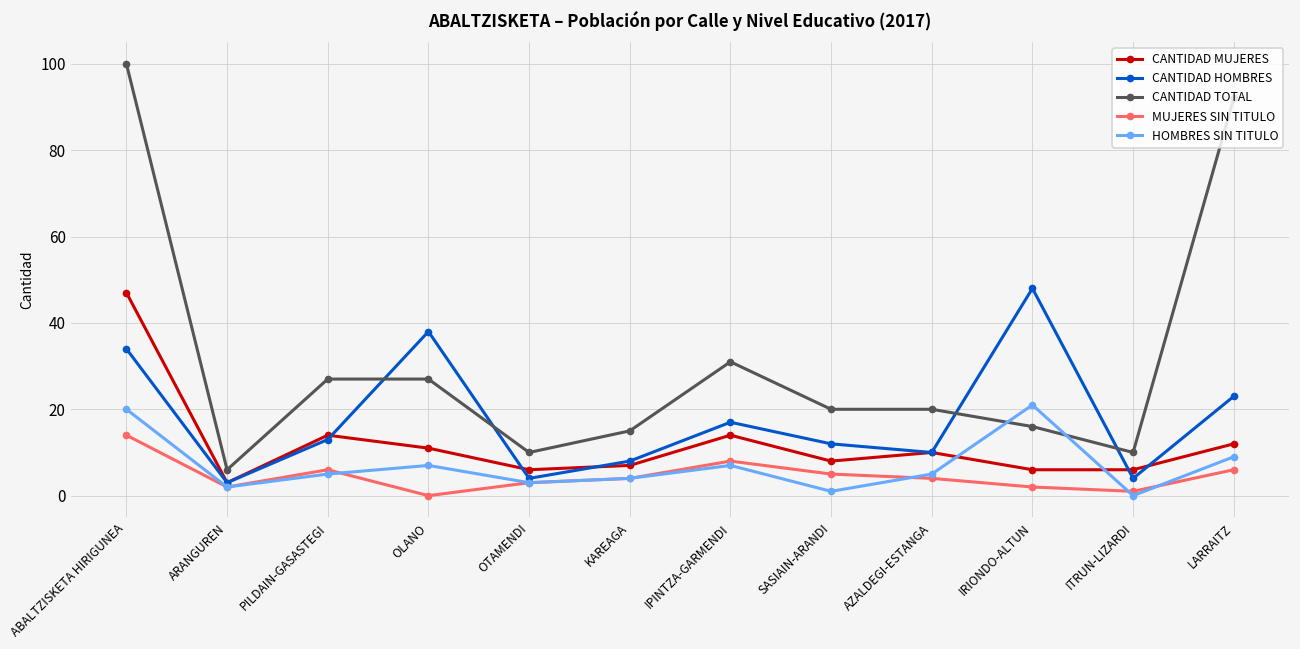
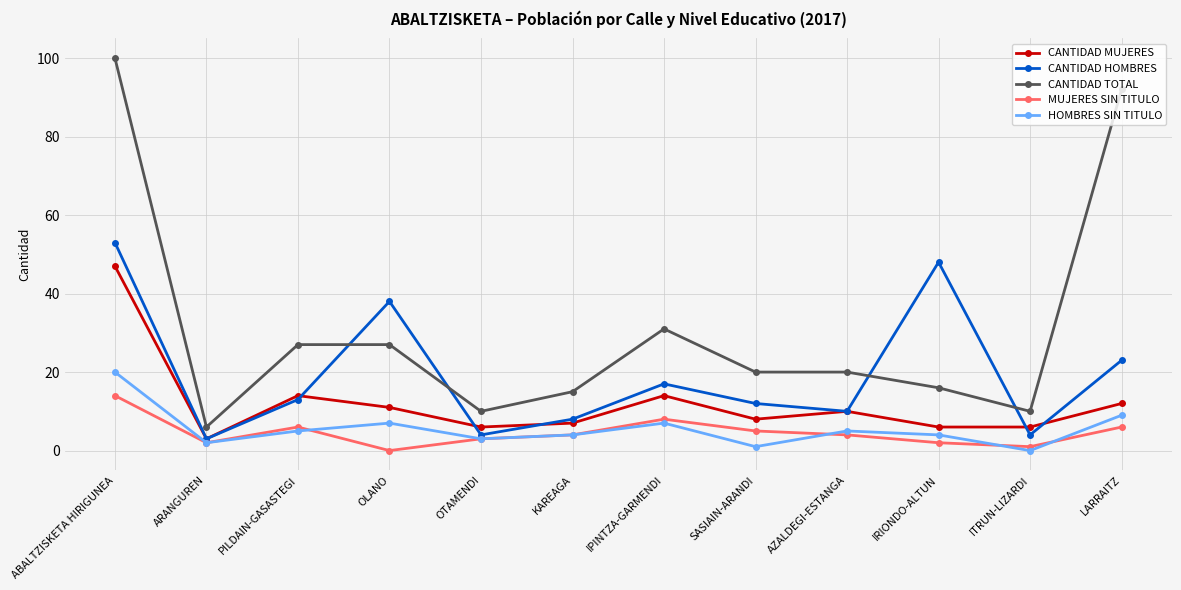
  {
    "CANTIDAD MUJERES": {
      "ABALTZISKETA HIRIGUNEA": 47,
      "PILDAIN-GASASTEGI": 14,
      "OLANO": 11,
      "OTAMENDI": 6,
      "KAREAGA": 7,
      "IPINTZA-GARMENDI": 14,
      "SASIAIN-ARANDI": 8,
      "IRIONDO-ALTUN": 6,
      "ITRUN-LIZARDI": 6,
      "LARRAITZ": 12
    },
    "CANTIDAD HOMBRES": {
-     "ABALTZISKETA HIRIGUNEA": 34,
+     "ABALTZISKETA HIRIGUNEA": 53,
      "PILDAIN-GASASTEGI": 13,
      "OLANO": 38,
      "OTAMENDI": 4,
      "KAREAGA": 8,
      "IPINTZA-GARMENDI": 17,
      "SASIAIN-ARANDI": 12,
      "IRIONDO-ALTUN": 48,
      "ITRUN-LIZARDI": 4,
      "LARRAITZ": 23
    },
    "CANTIDAD TOTAL": {
      "ABALTZISKETA HIRIGUNEA": 100,
      "ARANGUREN": 6,
      "PILDAIN-GASASTEGI": 27,
      "OLANO": 27,
      "OTAMENDI": 10,
      "KAREAGA": 15,
      "IPINTZA-GARMENDI": 31,
      "SASIAIN-ARANDI": 20,
      "AZALDEGI-ESTANGA": 20,
      "IRIONDO-ALTUN": 16,
      "ITRUN-LIZARDI": 10
    },
    "MUJERES SIN TITULO": {
      "ABALTZISKETA HIRIGUNEA": 14,
      "PILDAIN-GASASTEGI": 6,
      "OLANO": 0,
      "IPINTZA-GARMENDI": 8,
      "SASIAIN-ARANDI": 5,
      "AZALDEGI-ESTANGA": 4,
      "IRIONDO-ALTUN": 2,
      "ITRUN-LIZARDI": 1,
      "LARRAITZ": 6
    },
    "HOMBRES SIN TITULO": {
      "ABALTZISKETA HIRIGUNEA": 20,
      "PILDAIN-GASASTEGI": 5,
      "OLANO": 7,
      "IPINTZA-GARMENDI": 7,
      "SASIAIN-ARANDI": 1,
      "AZALDEGI-ESTANGA": 5,
-     "IRIONDO-ALTUN": 21,
+     "IRIONDO-ALTUN": 4,
      "ITRUN-LIZARDI": 0,
      "LARRAITZ": 9
    }
  }
